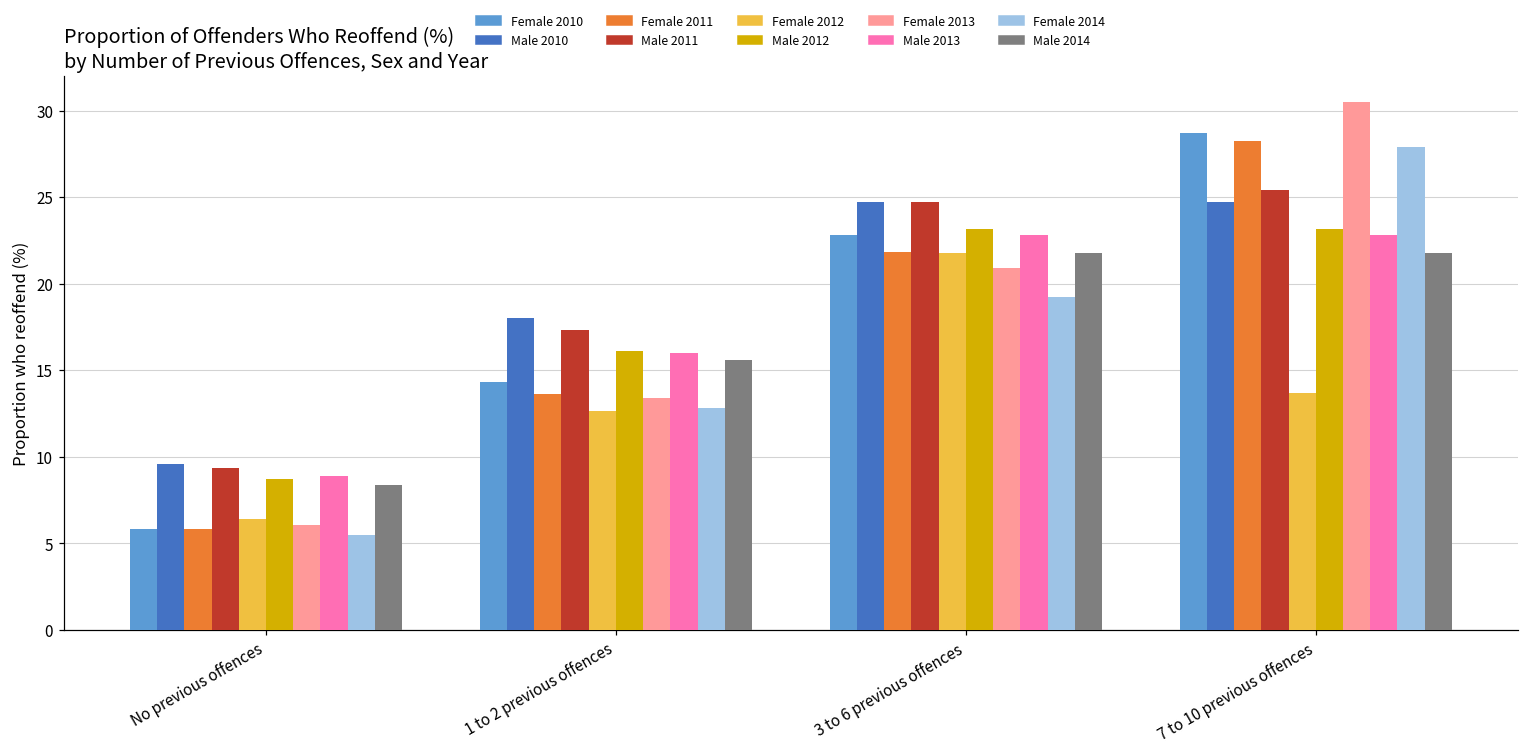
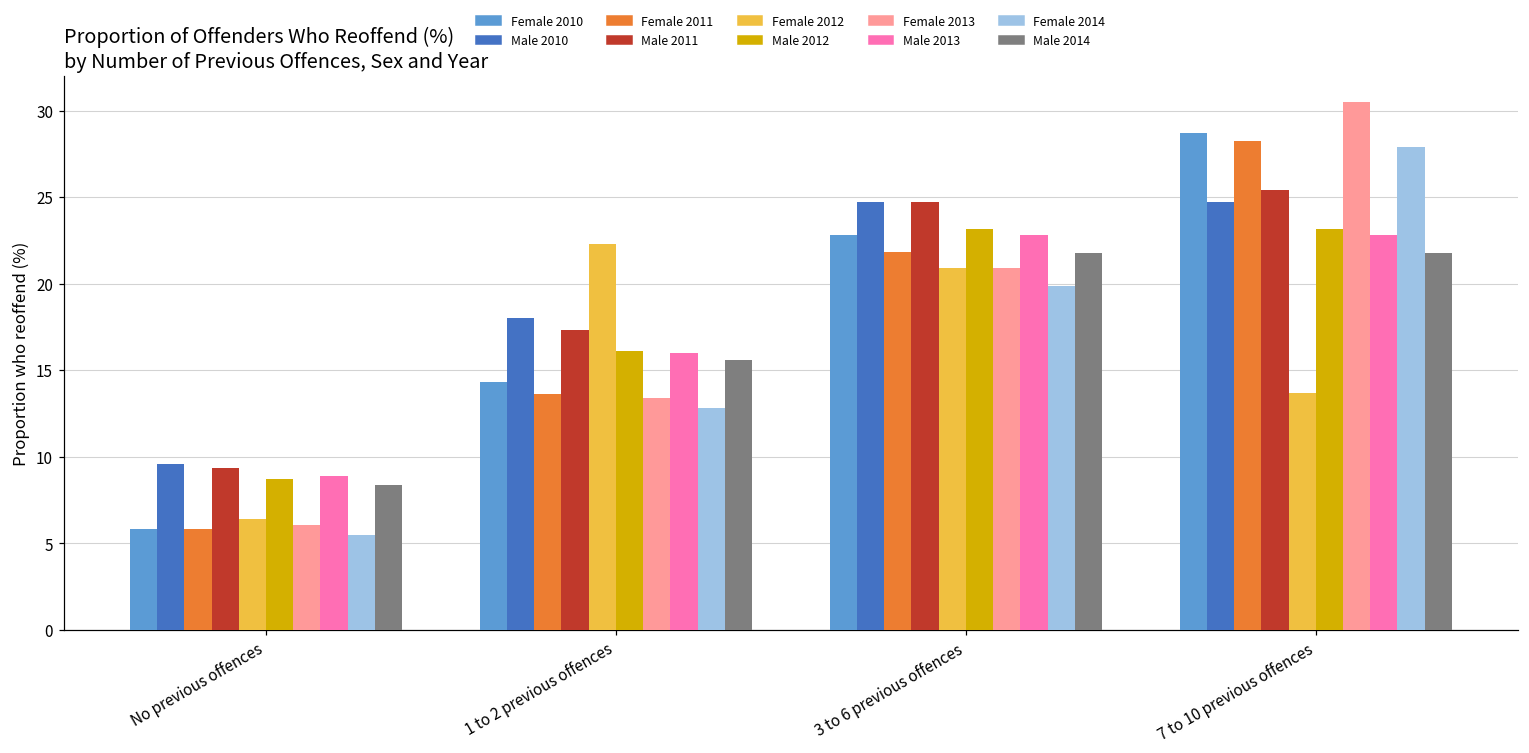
  {
    "Female 2011": {
      "No previous offences": 5.8,
      "1 to 2 previous offences": 13.6,
      "3 to 6 previous offences": 21.8,
      "7 to 10 previous offences": 28.2
    },
    "Male 2011": {
      "No previous offences": 9.3,
      "1 to 2 previous offences": 17.3,
      "3 to 6 previous offences": 24.7,
      "7 to 10 previous offences": 25.4
    },
    "Female 2012": {
      "No previous offences": 6.4,
-     "1 to 2 previous offences": 12.6,
-     "3 to 6 previous offences": 21.8,
+     "1 to 2 previous offences": 22.3,
+     "3 to 6 previous offences": 20.9,
      "7 to 10 previous offences": 13.7
    },
    "Male 2012": {
      "No previous offences": 8.7,
      "1 to 2 previous offences": 16.1,
      "3 to 6 previous offences": 23.2,
      "7 to 10 previous offences": 23.2
    },
    "Female 2014": {
      "No previous offences": 5.5,
      "1 to 2 previous offences": 12.8,
-     "3 to 6 previous offences": 19.2,
+     "3 to 6 previous offences": 19.9,
      "7 to 10 previous offences": 27.9
    },
    "Male 2014": {
      "No previous offences": 8.4,
      "1 to 2 previous offences": 15.6,
      "3 to 6 previous offences": 21.8,
      "7 to 10 previous offences": 21.8
    }
  }
